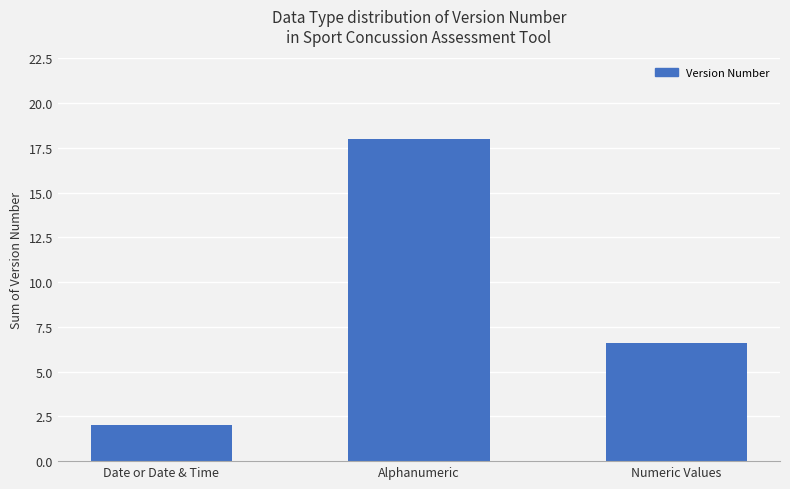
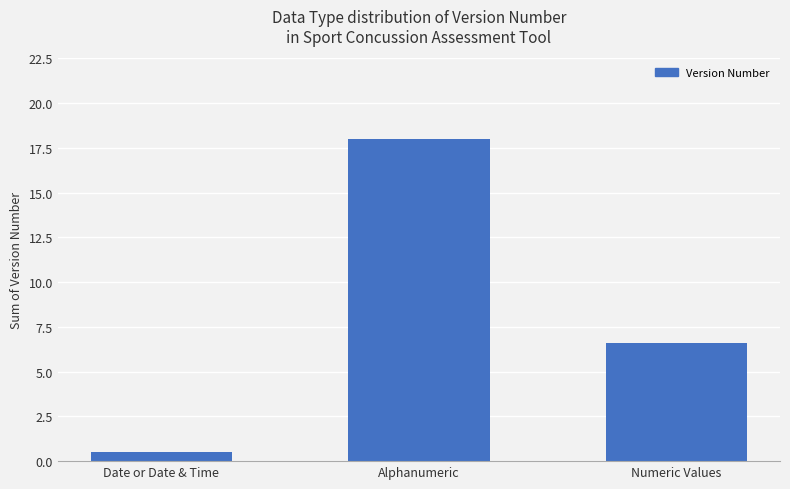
  {
-   "Date or Date & Time": 2.0,
+   "Date or Date & Time": 0.5,
    "Alphanumeric": 18.0,
    "Numeric Values": 6.6
  }
